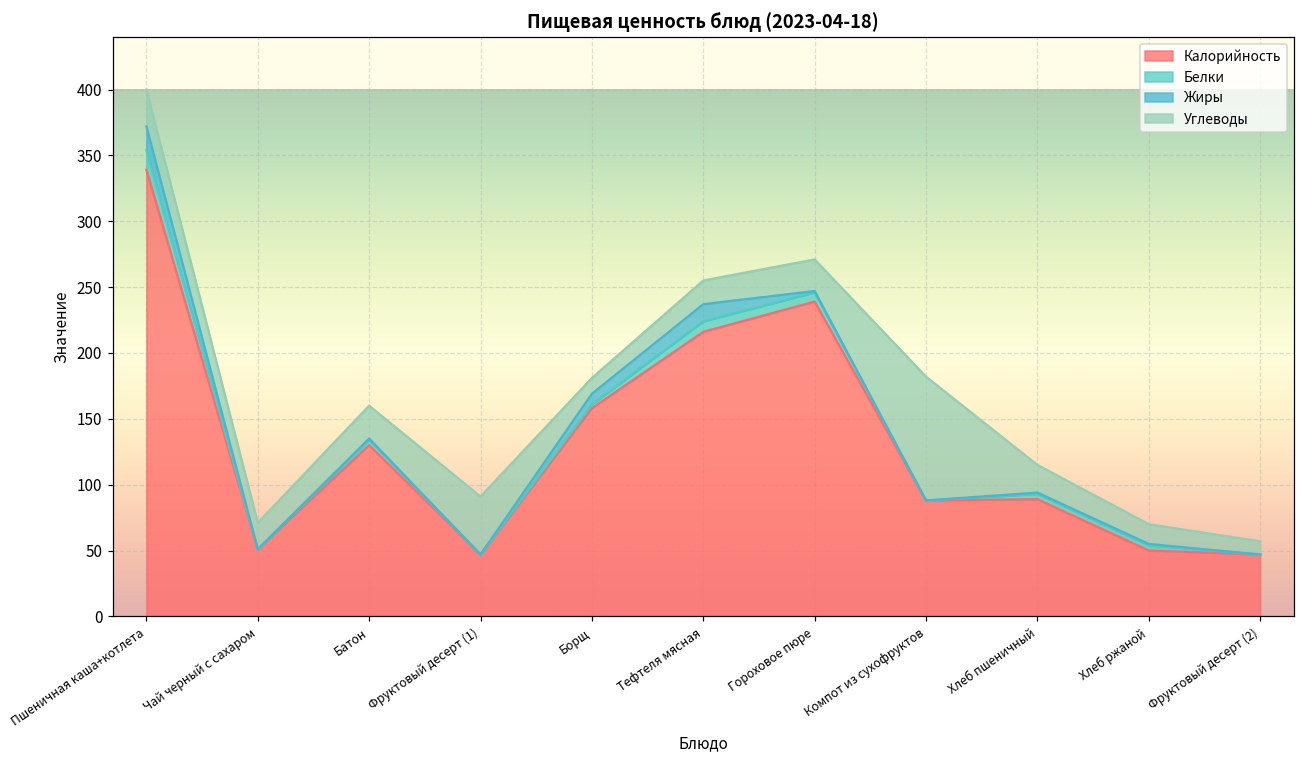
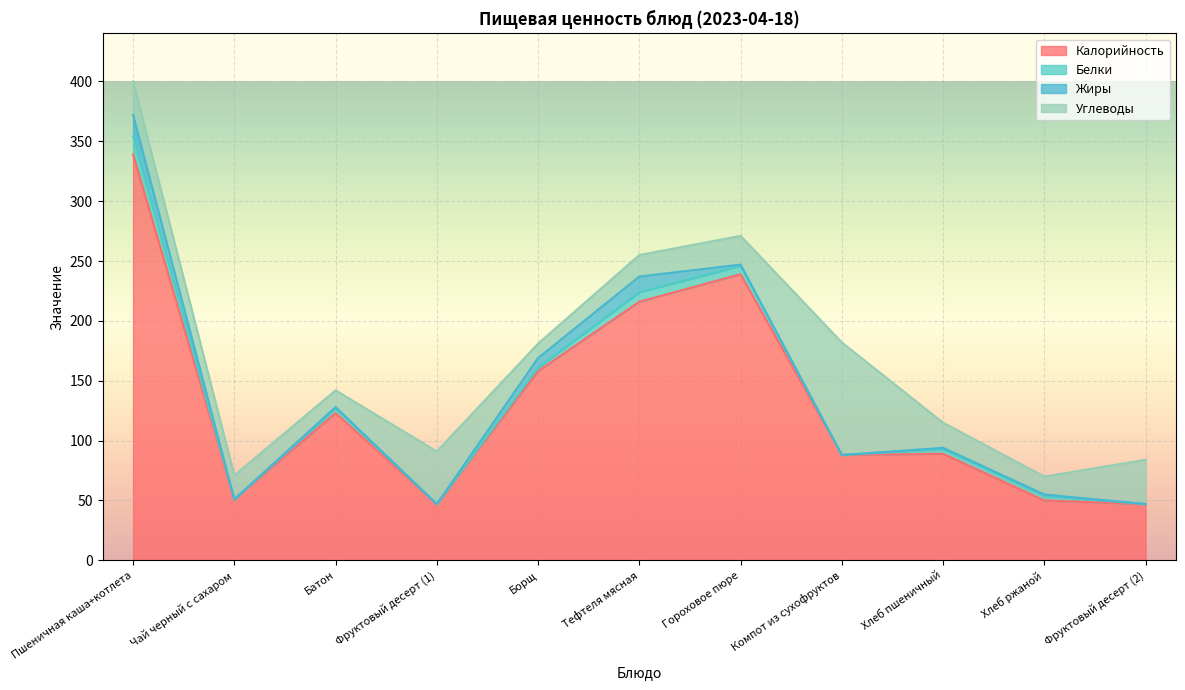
  {
    "Калорийность": {
      "Пшеничная каша+котлета": 339,
-     "Батон": 130,
+     "Батон": 123,
      "Борщ": 158,
      "Тефтеля мясная": 216,
      "Гороховое пюре": 239,
      "Хлеб пшеничный": 89,
      "Хлеб ржаной": 50
    },
    "Углеводы": {
      "Пшеничная каша+котлета": 28,
      "Чай черный с сахаром": 20,
-     "Батон": 25,
+     "Батон": 14,
      "Фруктовый десерт (1)": 44,
      "Борщ": 12,
      "Тефтеля мясная": 18,
      "Гороховое пюре": 24,
      "Компот из сухофруктов": 94,
      "Хлеб пшеничный": 21,
      "Хлеб ржаной": 15,
-     "Фруктовый десерт (2)": 10
+     "Фруктовый десерт (2)": 37
    }
  }
